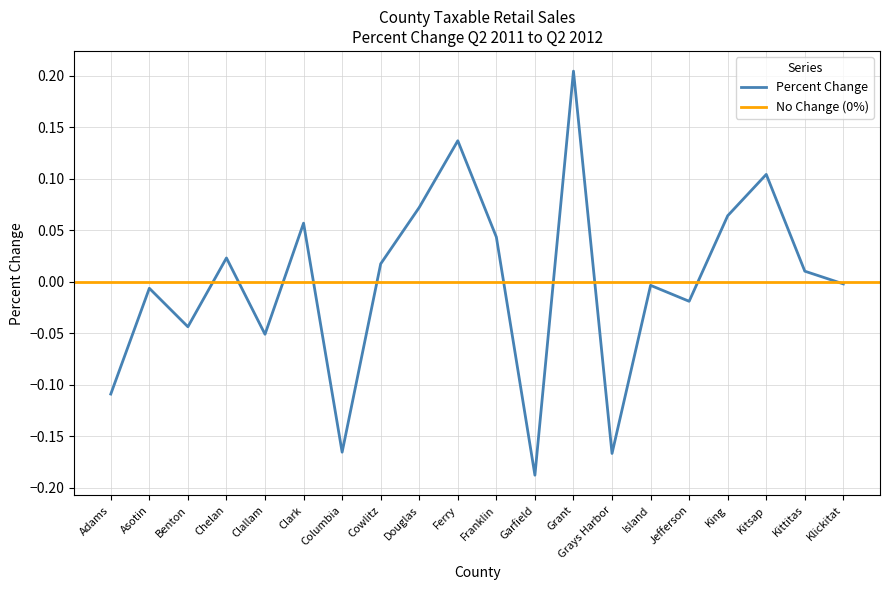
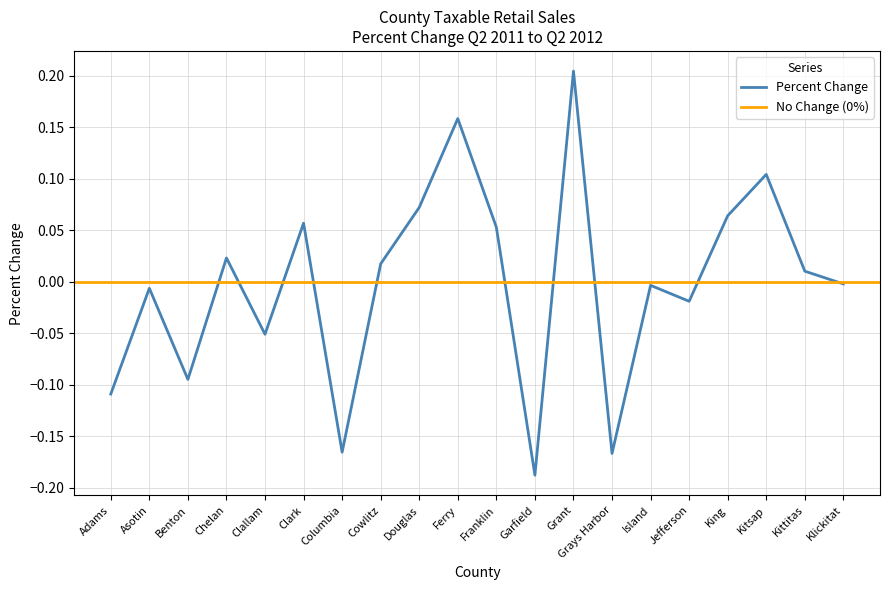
  {
    "Adams": -0.109,
    "Asotin": -0.006,
-   "Benton": -0.044,
+   "Benton": -0.095,
    "Chelan": 0.023,
    "Clallam": -0.051,
    "Clark": 0.057,
    "Columbia": -0.165,
    "Cowlitz": 0.017,
    "Douglas": 0.072,
-   "Ferry": 0.137,
-   "Franklin": 0.043,
+   "Ferry": 0.159,
+   "Franklin": 0.053,
    "Garfield": -0.188,
    "Grant": 0.205,
    "Grays Harbor": -0.167,
    "Island": -0.003,
    "Jefferson": -0.019,
    "King": 0.064,
    "Kitsap": 0.104,
    "Kittitas": 0.010,
    "Klickitat": -0.002
  }
